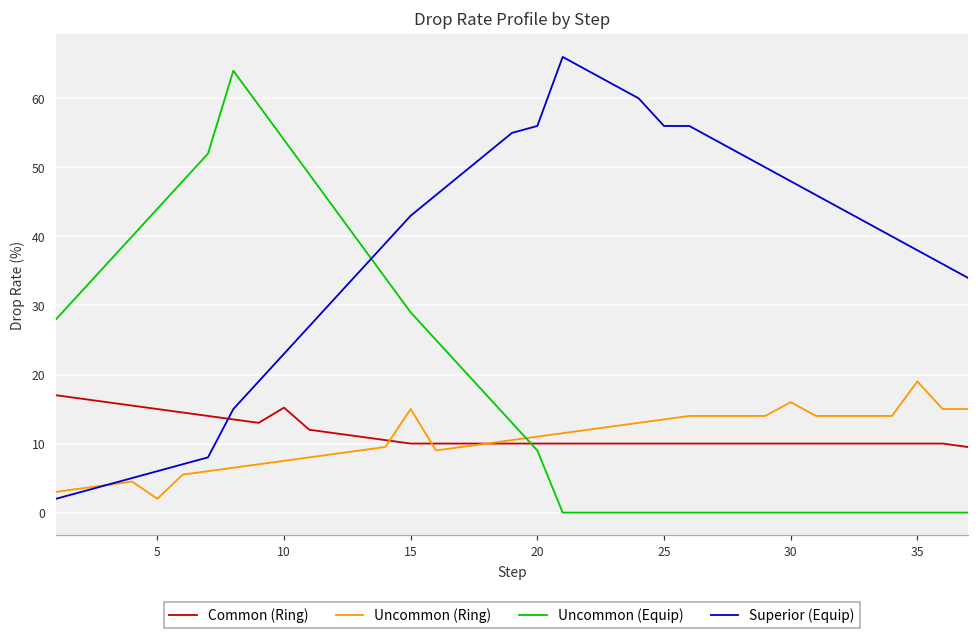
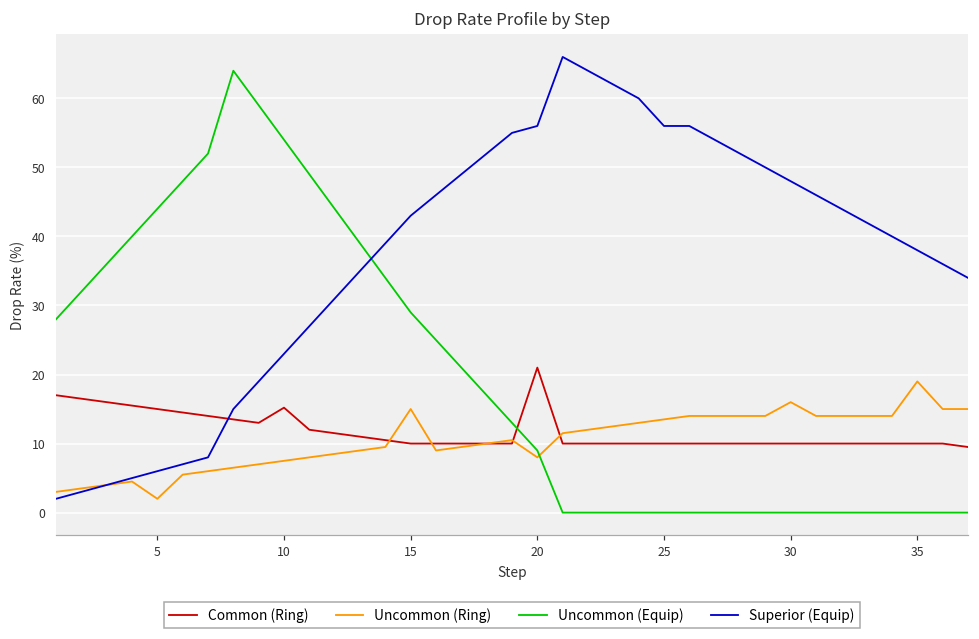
  {
    "Common (Ring)": {
      "5": 15,
      "10": 15,
      "15": 10,
-     "20": 10,
+     "20": 21,
      "25": 10,
      "30": 10,
      "35": 10
    },
    "Uncommon (Ring)": {
      "5": 2,
      "10": 8,
      "15": 15,
-     "20": 11,
+     "20": 8,
      "25": 14,
      "30": 16,
      "35": 19
    },
    "Uncommon (Equip)": {
      "5": 44,
      "10": 54,
      "15": 29,
      "20": 9,
      "25": 0,
      "30": 0,
      "35": 0
    },
    "Superior (Equip)": {
      "5": 6,
      "10": 23,
      "15": 43,
      "20": 56,
      "25": 56,
      "30": 48,
      "35": 38
    }
  }
